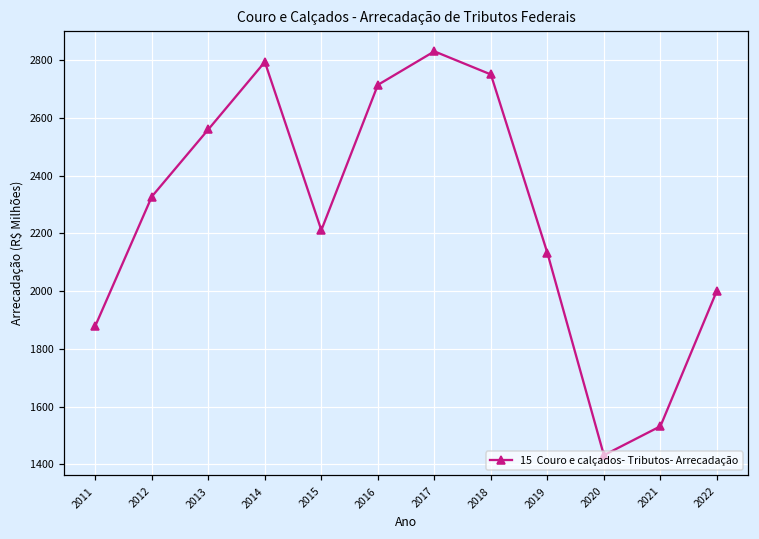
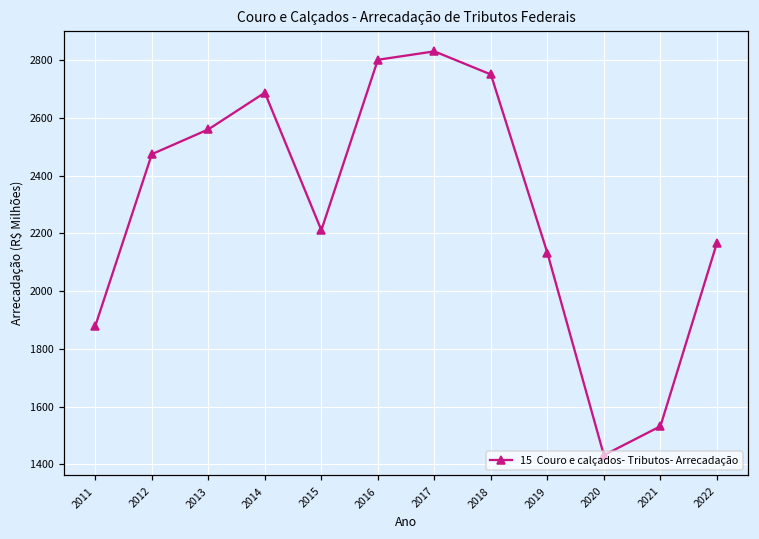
  {
    "2011": 1880,
-   "2012": 2330,
+   "2012": 2470,
    "2013": 2560,
-   "2014": 2790,
+   "2014": 2690,
    "2015": 2210,
-   "2016": 2710,
+   "2016": 2800,
    "2017": 2830,
    "2018": 2750,
    "2019": 2130,
    "2021": 1530,
-   "2022": 2000
+   "2022": 2170
  }
